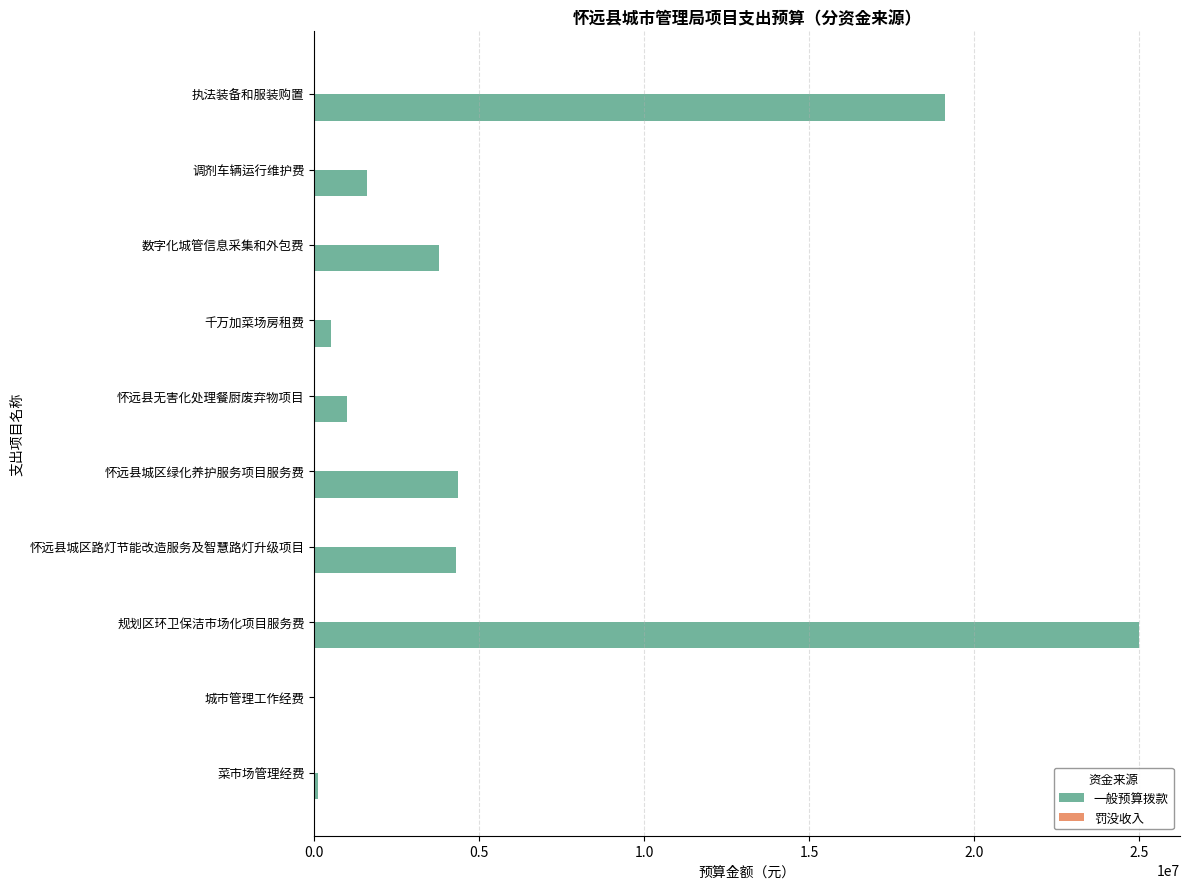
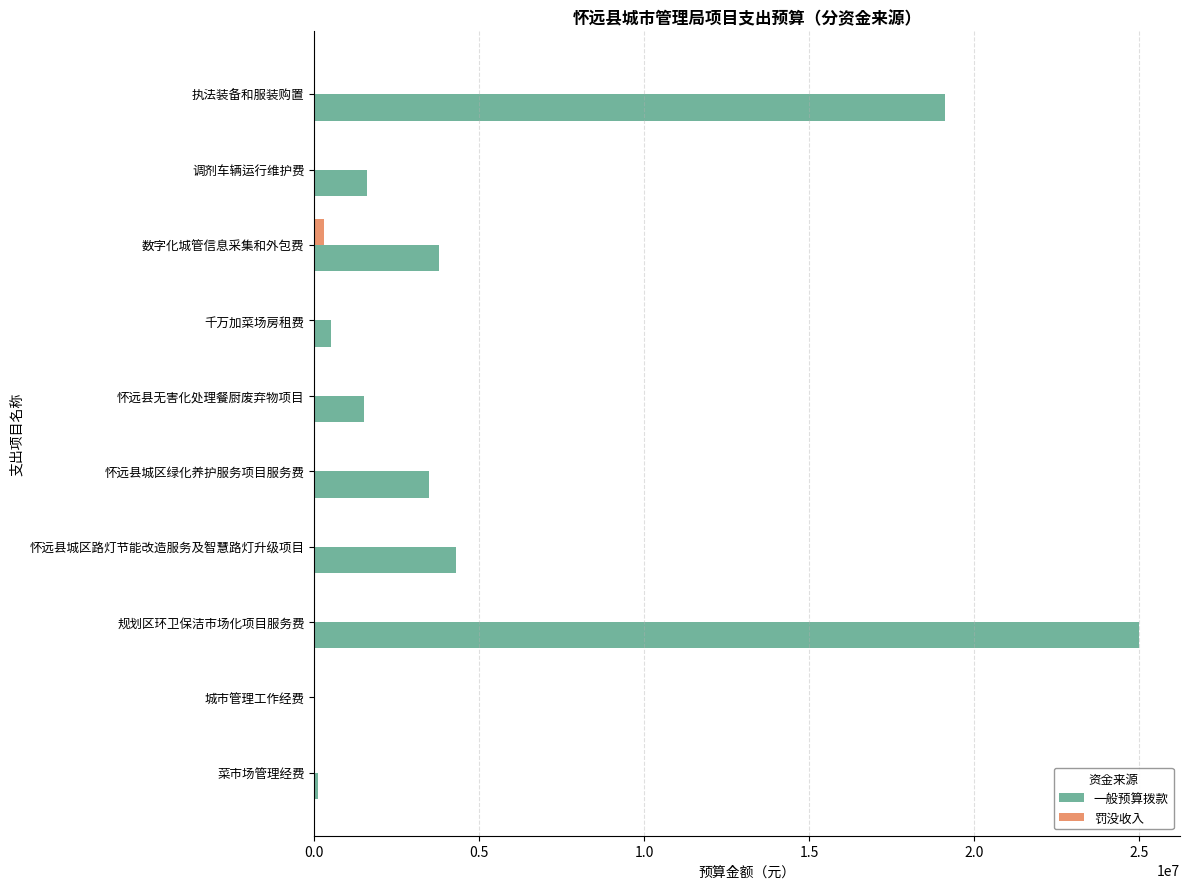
  {
    "一般预算拨款": {
      "执法装备和服装购置": 19100000,
      "调剂车辆运行维护费": 1600000,
      "数字化城管信息采集和外包费": 3800000,
      "千万加菜场房租费": 500000,
-     "怀远县无害化处理餐厨废弃物项目": 1000000,
-     "怀远县城区绿化养护服务项目服务费": 4400000,
+     "怀远县无害化处理餐厨废弃物项目": 1500000,
+     "怀远县城区绿化养护服务项目服务费": 3500000,
      "怀远县城区路灯节能改造服务及智慧路灯升级项目": 4300000,
      "规划区环卫保洁市场化项目服务费": 25000000,
      "城市管理工作经费": 0,
      "菜市场管理经费": 100000
    },
    "罚没收入": {
      "执法装备和服装购置": 0,
      "调剂车辆运行维护费": 0,
-     "数字化城管信息采集和外包费": 0,
+     "数字化城管信息采集和外包费": 300000,
      "千万加菜场房租费": 0,
      "怀远县无害化处理餐厨废弃物项目": 0,
      "怀远县城区绿化养护服务项目服务费": 0,
      "怀远县城区路灯节能改造服务及智慧路灯升级项目": 0,
      "规划区环卫保洁市场化项目服务费": 0,
      "菜市场管理经费": 0
    }
  }
